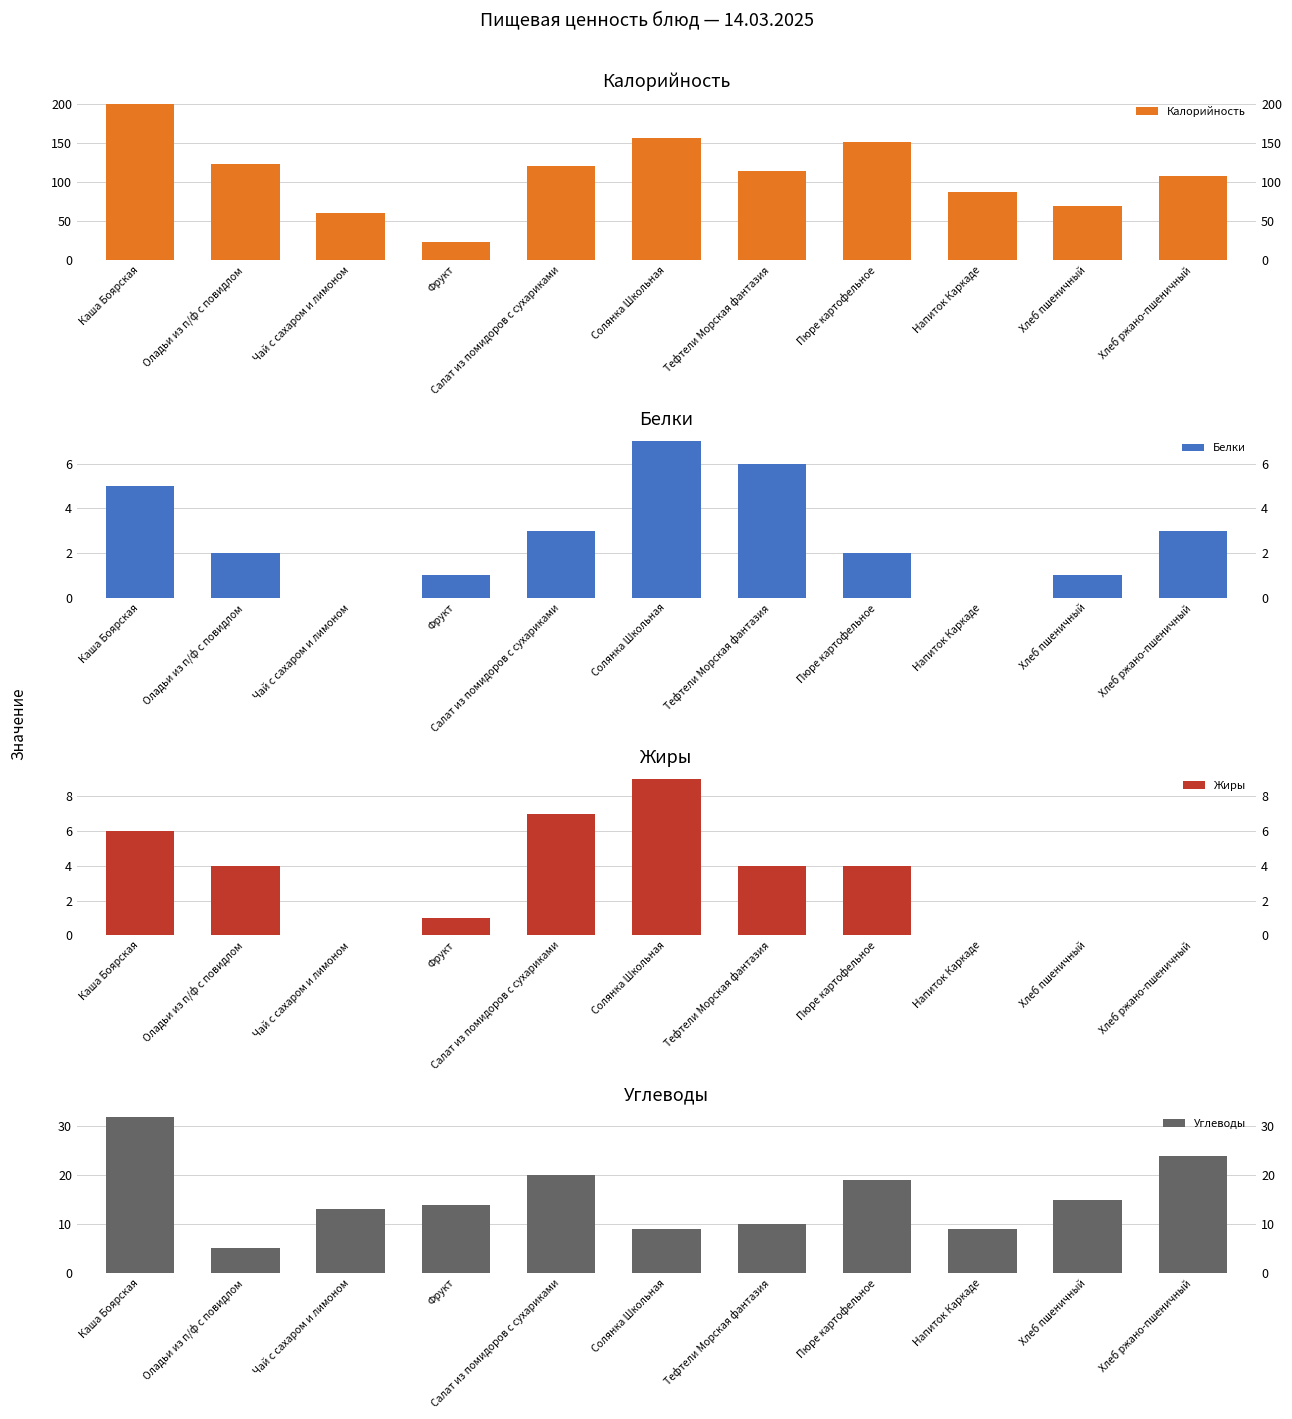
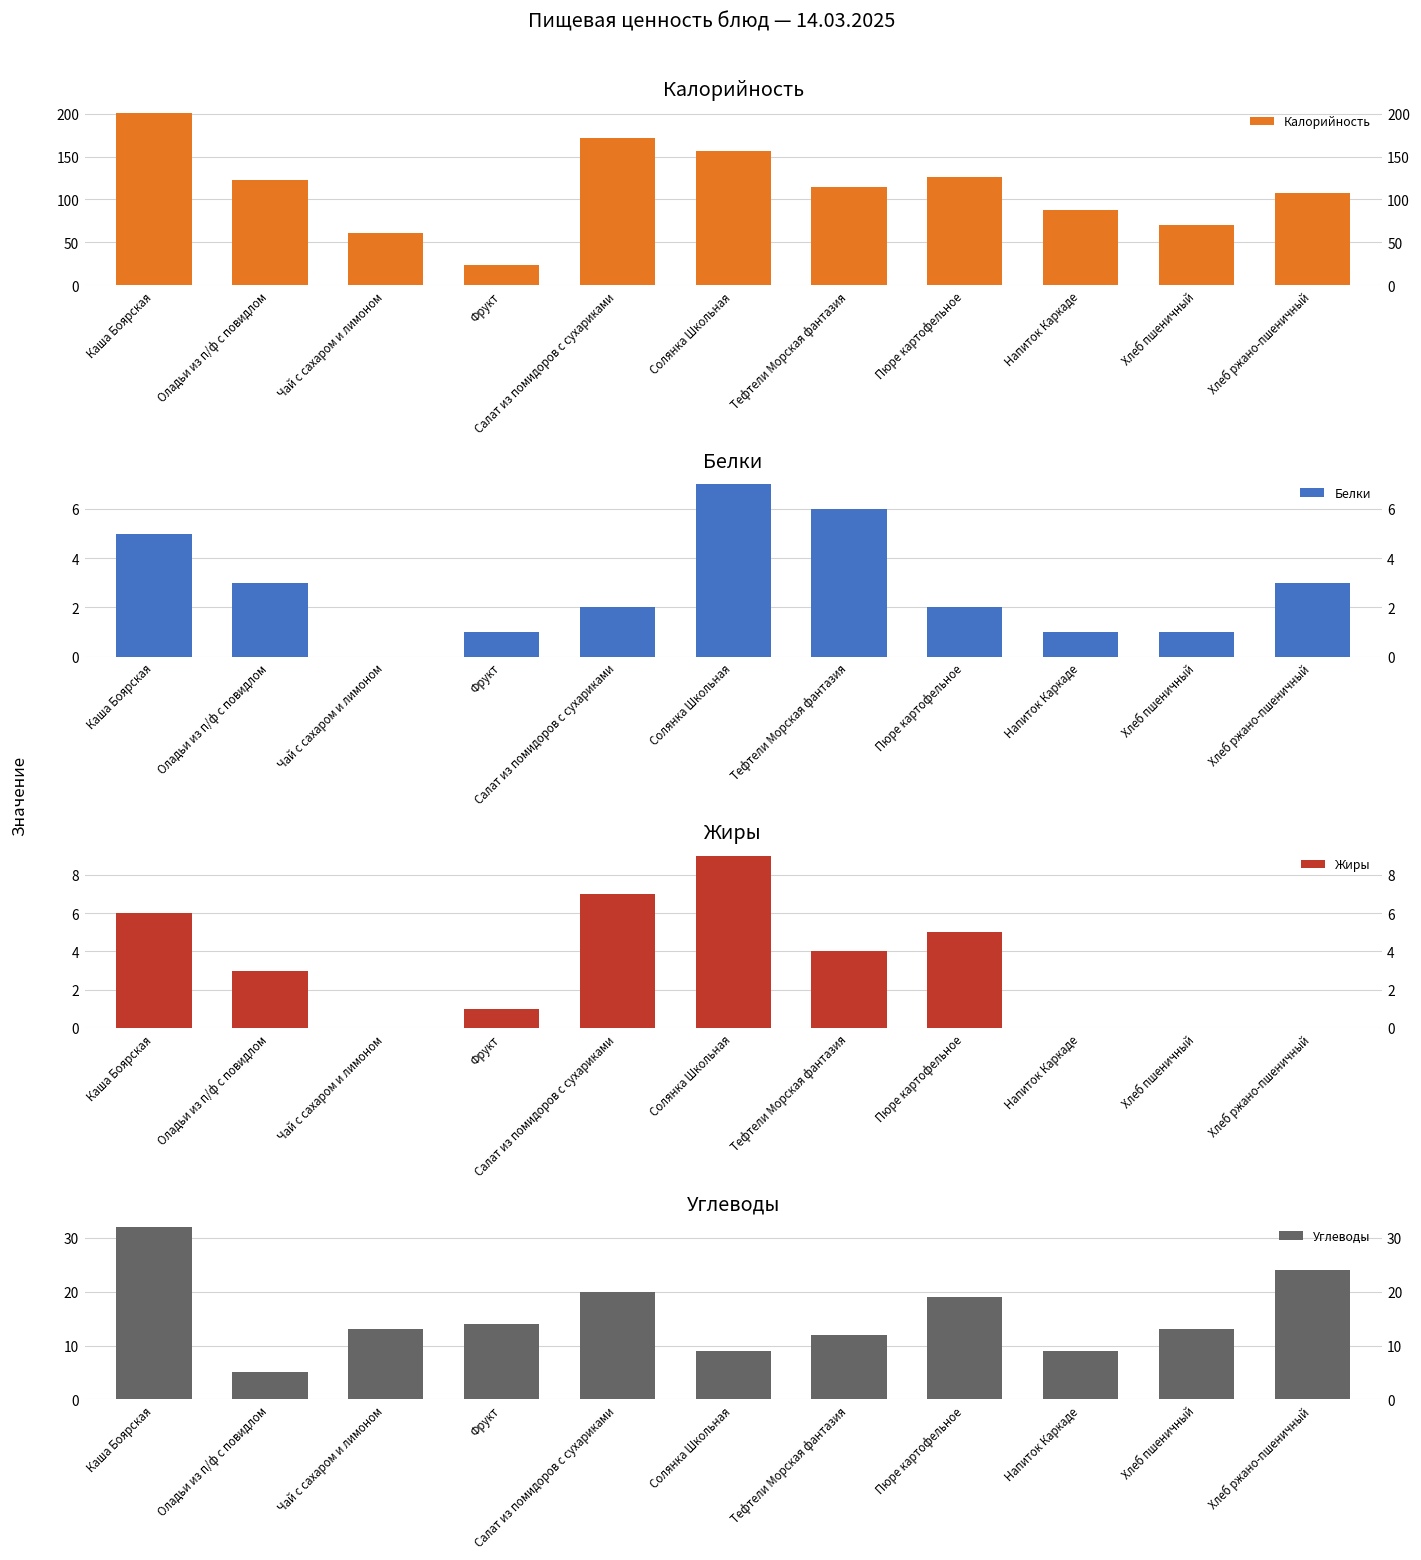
  {
    "Калорийность": {
      "Каша Боярская": 200,
      "Оладьи из п/ф с повидлом": 120,
      "Чай с сахаром и лимоном": 60,
      "Фрукт": 20,
-     "Салат из помидоров с сухариками": 120,
+     "Салат из помидоров с сухариками": 170,
      "Солянка Школьная": 160,
      "Тефтели Морская фантазия": 120,
-     "Пюре картофельное": 150,
+     "Пюре картофельное": 130,
      "Напиток Каркаде": 90,
      "Хлеб пшеничный": 70,
      "Хлеб ржано-пшеничный": 110
    },
    "Белки": {
      "Каша Боярская": 5,
-     "Оладьи из п/ф с повидлом": 2,
+     "Оладьи из п/ф с повидлом": 3,
      "Чай с сахаром и лимоном": 0,
      "Фрукт": 1,
-     "Салат из помидоров с сухариками": 3,
+     "Салат из помидоров с сухариками": 2,
      "Солянка Школьная": 7,
      "Тефтели Морская фантазия": 6,
      "Пюре картофельное": 2,
-     "Напиток Каркаде": 0,
+     "Напиток Каркаде": 1,
      "Хлеб пшеничный": 1,
      "Хлеб ржано-пшеничный": 3
    },
    "Жиры": {
      "Каша Боярская": 6,
-     "Оладьи из п/ф с повидлом": 4,
+     "Оладьи из п/ф с повидлом": 3,
      "Чай с сахаром и лимоном": 0,
      "Фрукт": 1,
      "Салат из помидоров с сухариками": 7,
      "Солянка Школьная": 9,
      "Тефтели Морская фантазия": 4,
-     "Пюре картофельное": 4,
+     "Пюре картофельное": 5,
      "Напиток Каркаде": 0,
      "Хлеб пшеничный": 0,
      "Хлеб ржано-пшеничный": 0
    },
    "Углеводы": {
      "Каша Боярская": 32,
      "Оладьи из п/ф с повидлом": 5,
      "Чай с сахаром и лимоном": 13,
      "Фрукт": 14,
      "Салат из помидоров с сухариками": 20,
      "Солянка Школьная": 9,
-     "Тефтели Морская фантазия": 10,
+     "Тефтели Морская фантазия": 12,
      "Пюре картофельное": 19,
      "Напиток Каркаде": 9,
-     "Хлеб пшеничный": 15,
+     "Хлеб пшеничный": 13,
      "Хлеб ржано-пшеничный": 24
    }
  }
